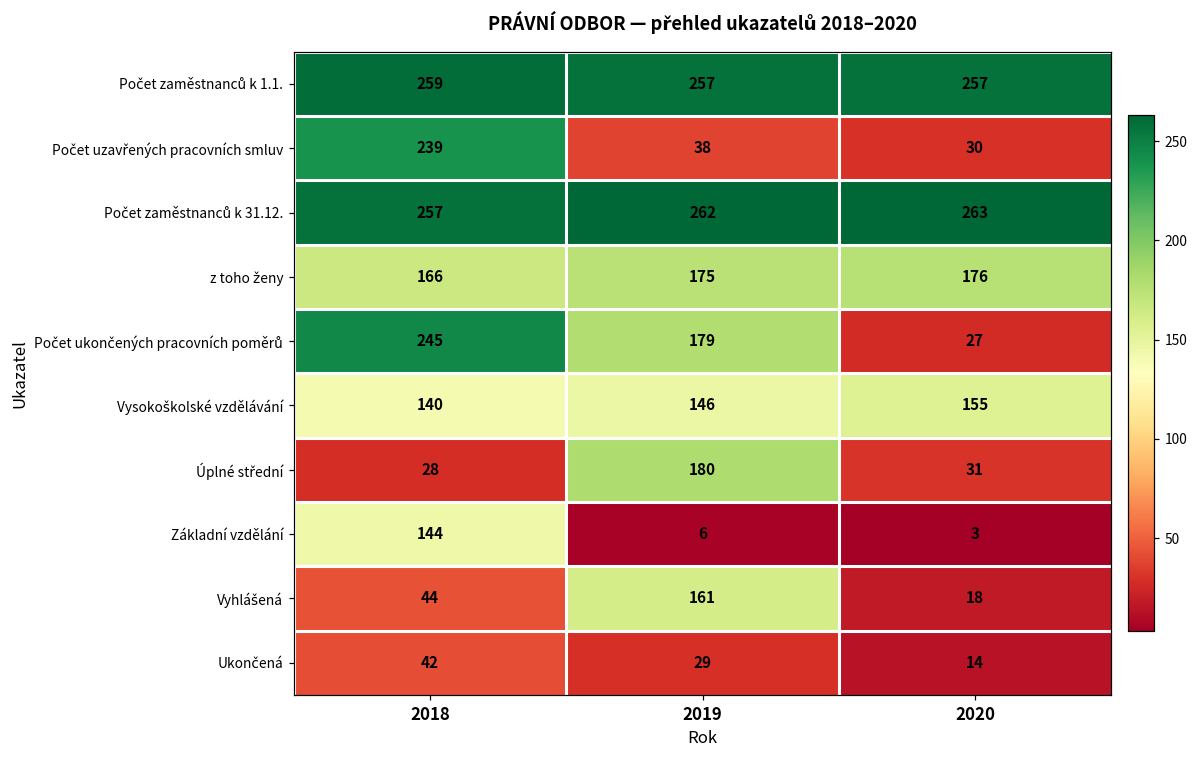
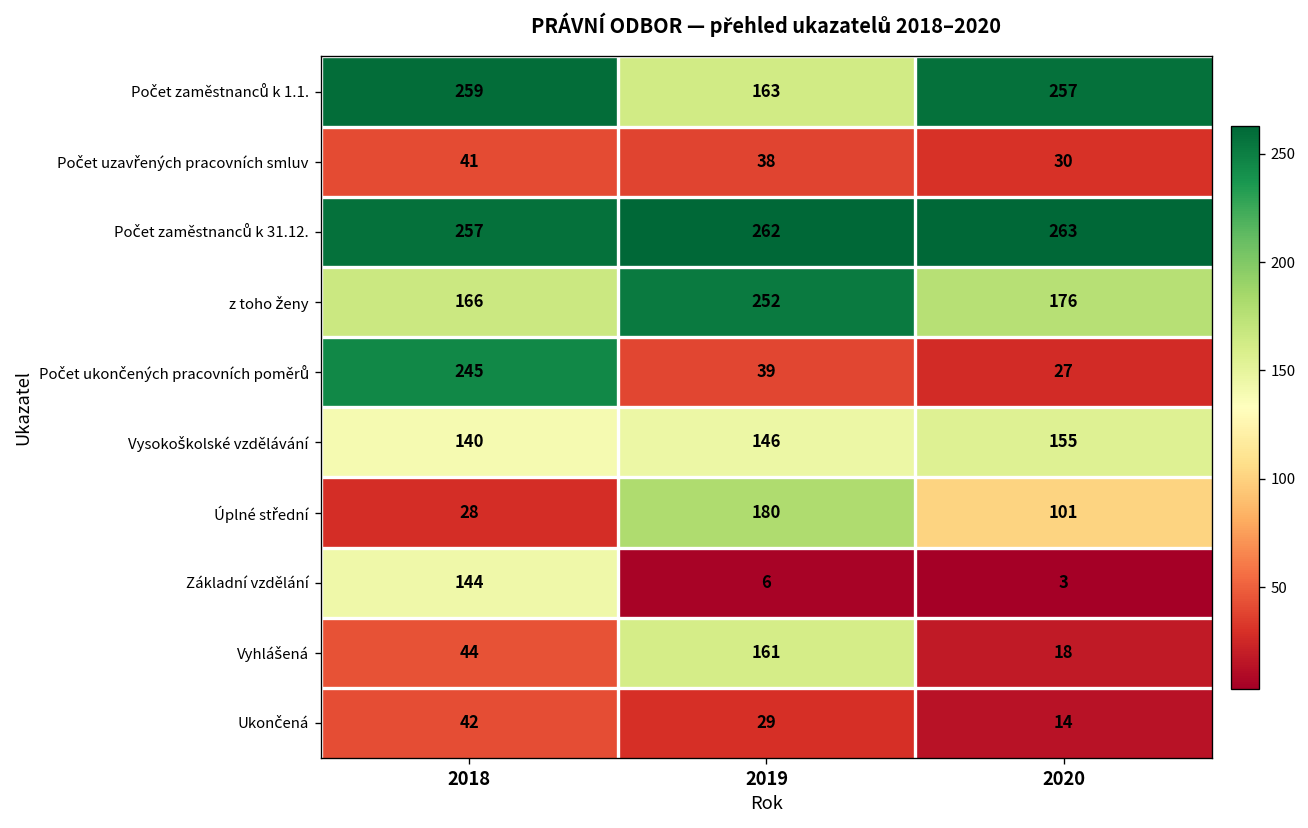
  {
    "Počet zaměstnanců k 1.1.": {
      "2018": 259,
-     "2019": 257,
+     "2019": 163,
      "2020": 257
    },
    "Počet uzavřených pracovních smluv": {
-     "2018": 239,
+     "2018": 41,
      "2019": 38,
      "2020": 30
    },
    "Počet zaměstnanců k 31.12.": {
      "2018": 257,
      "2019": 262,
      "2020": 263
    },
    "z toho ženy": {
      "2018": 166,
-     "2019": 175,
+     "2019": 252,
      "2020": 176
    },
    "Počet ukončených pracovních poměrů": {
      "2018": 245,
-     "2019": 179,
+     "2019": 39,
      "2020": 27
    },
    "Vysokoškolské vzdělávání": {
      "2018": 140,
      "2019": 146,
      "2020": 155
    },
    "Úplné střední": {
      "2018": 28,
      "2019": 180,
-     "2020": 31
+     "2020": 101
    },
    "Základní vzdělání": {
      "2018": 144,
      "2019": 6,
      "2020": 3
    },
    "Vyhlášená": {
      "2018": 44,
      "2019": 161,
      "2020": 18
    },
    "Ukončená": {
      "2018": 42,
      "2019": 29,
      "2020": 14
    }
  }
